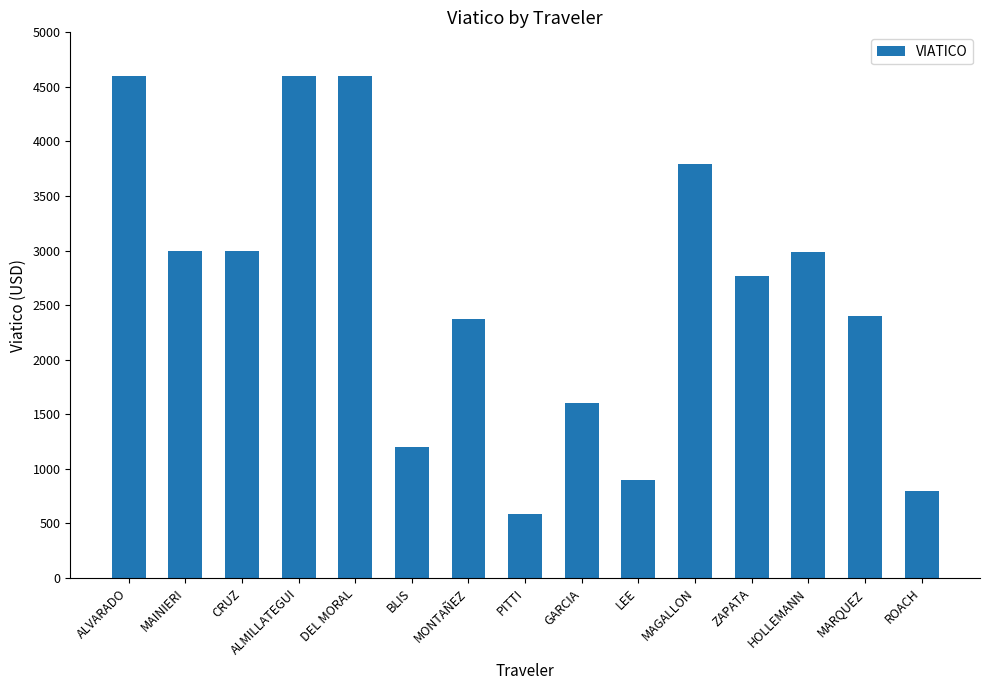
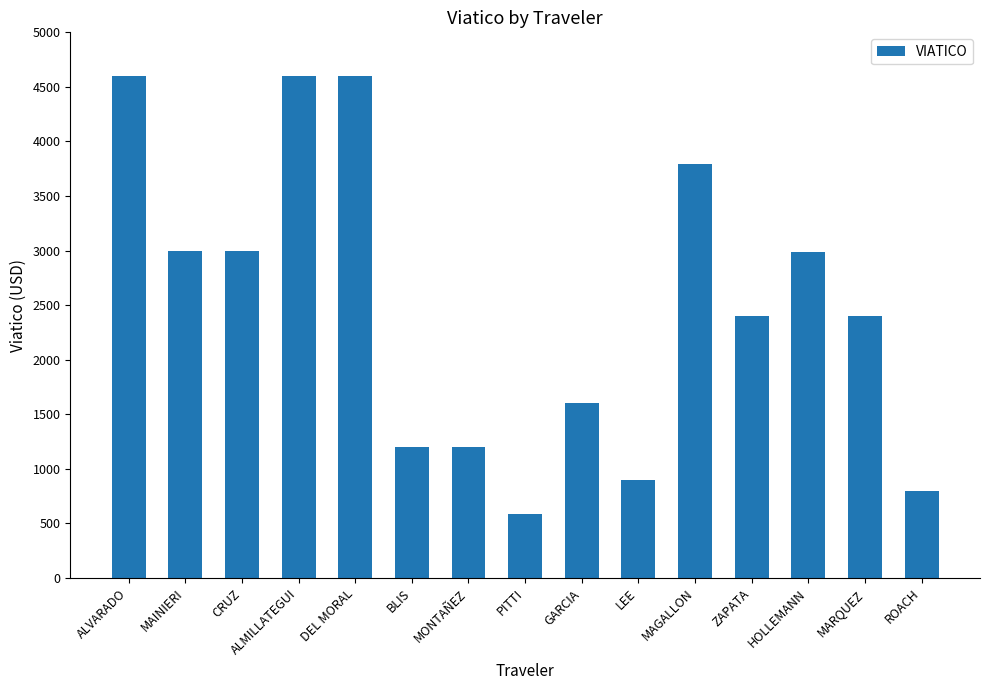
  {
    "ALVARADO": 4600,
    "MAINIERI": 3000,
    "CRUZ": 3000,
    "ALMILLATEGUI": 4600,
    "DEL MORAL": 4600,
    "BLIS": 1200,
-   "MONTAÑEZ": 2370,
+   "MONTAÑEZ": 1200,
    "PITTI": 580,
    "GARCIA": 1600,
    "LEE": 900,
    "MAGALLON": 3800,
-   "ZAPATA": 2770,
+   "ZAPATA": 2400,
    "HOLLEMANN": 2990,
    "MARQUEZ": 2400,
    "ROACH": 800
  }
